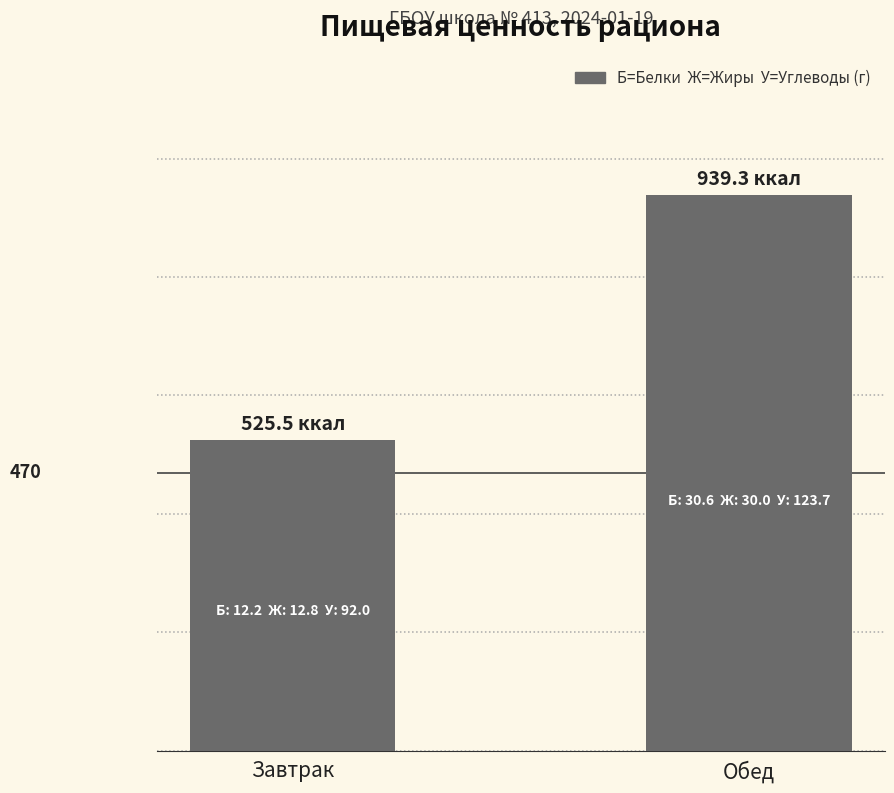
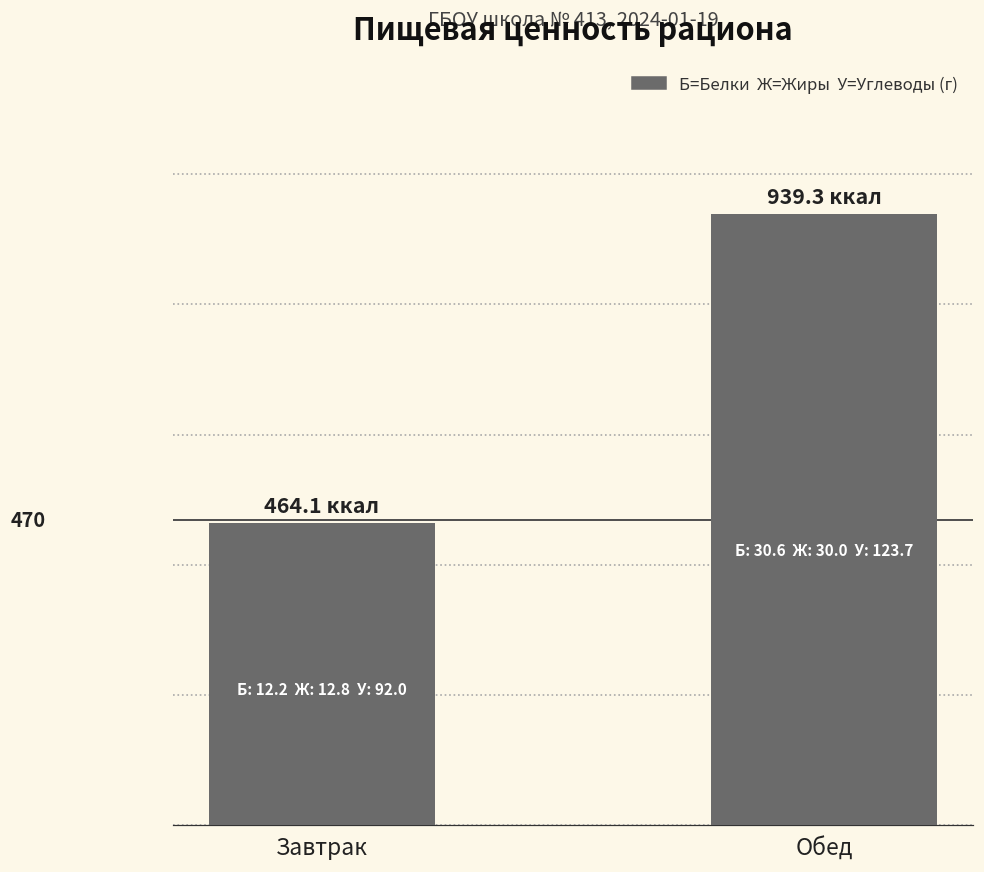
  {
-   "Завтрак": 525.5,
+   "Завтрак": 464.1,
    "Обед": 939.3
  }
